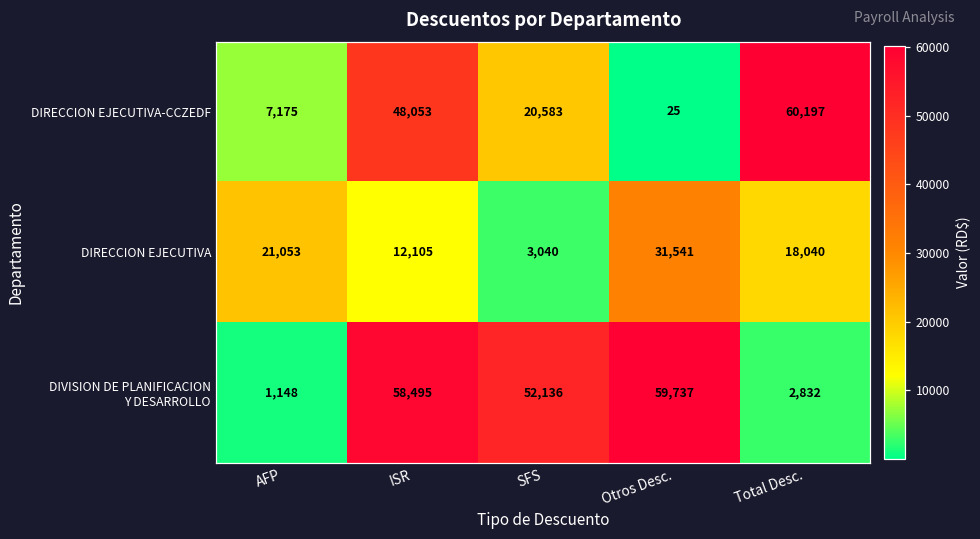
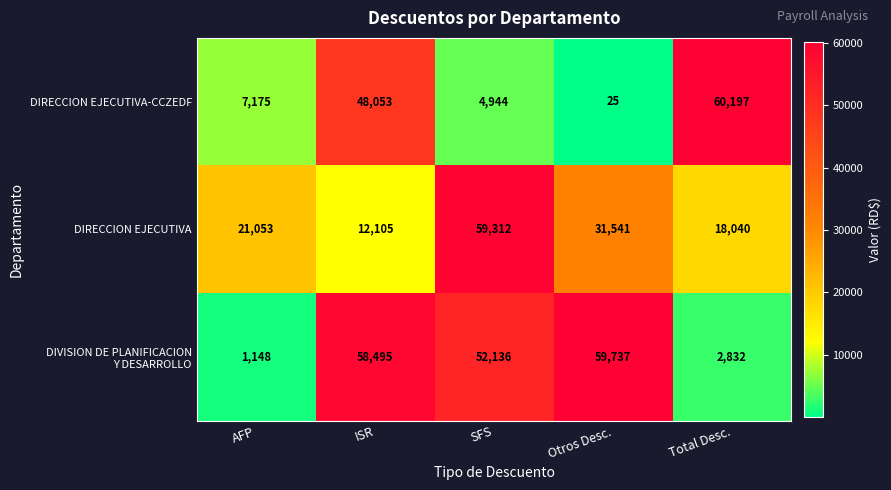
  {
    "DIRECCION EJECUTIVA-CCZEDF": {
      "AFP": "7,175",
      "ISR": "48,053",
-     "SFS": "20,583",
+     "SFS": "4,944",
      "Otros Desc.": "25",
      "Total Desc.": "60,197"
    },
    "DIRECCION EJECUTIVA": {
      "AFP": "21,053",
      "ISR": "12,105",
-     "SFS": "3,040",
+     "SFS": "59,312",
      "Otros Desc.": "31,541",
      "Total Desc.": "18,040"
    },
    "DIVISION DE PLANIFICACION Y DESARROLLO": {
      "AFP": "1,148",
      "ISR": "58,495",
      "SFS": "52,136",
      "Otros Desc.": "59,737",
      "Total Desc.": "2,832"
    }
  }
